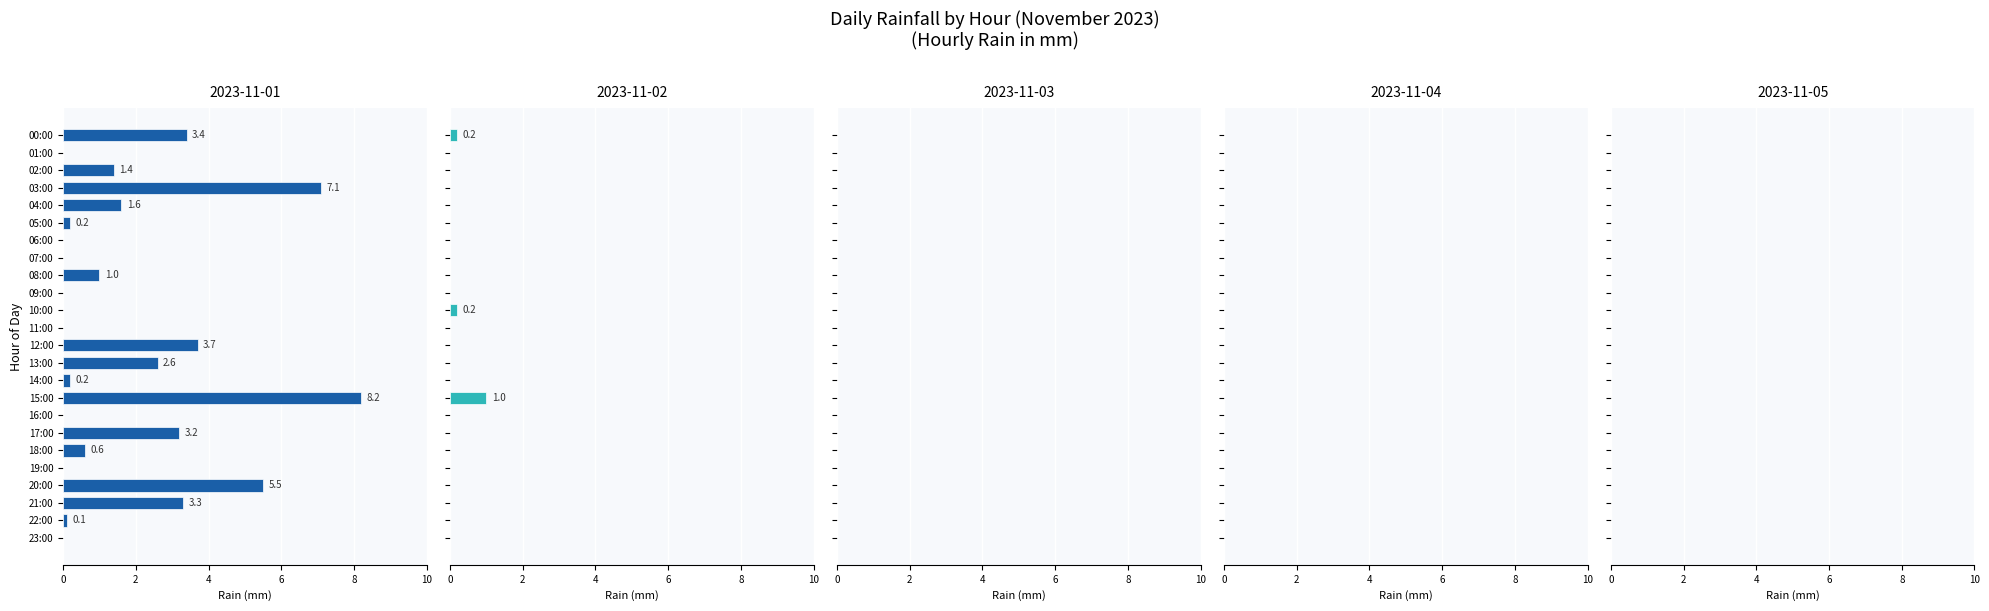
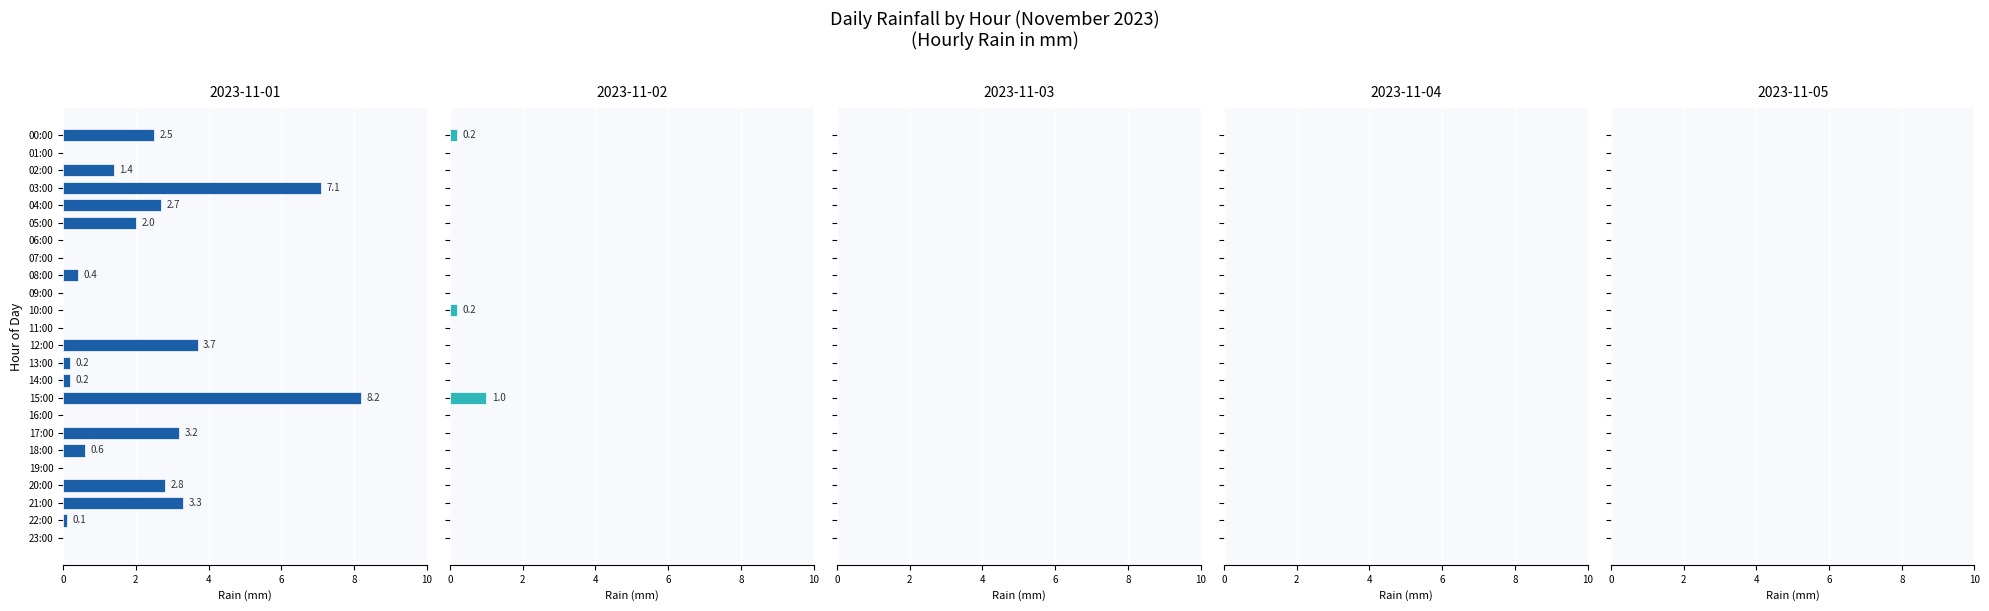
  {
    "2023-11-01": {
-     "00:00": 3.4,
+     "00:00": 2.5,
      "02:00": 1.4,
      "03:00": 7.1,
-     "04:00": 1.6,
-     "05:00": 0.2,
-     "08:00": 1.0,
+     "04:00": 2.7,
+     "05:00": 2.0,
+     "08:00": 0.4,
      "12:00": 3.7,
-     "13:00": 2.6,
+     "13:00": 0.2,
      "14:00": 0.2,
      "15:00": 8.2,
      "17:00": 3.2,
      "18:00": 0.6,
-     "20:00": 5.5,
+     "20:00": 2.8,
      "21:00": 3.3,
      "22:00": 0.1
    }
  }
